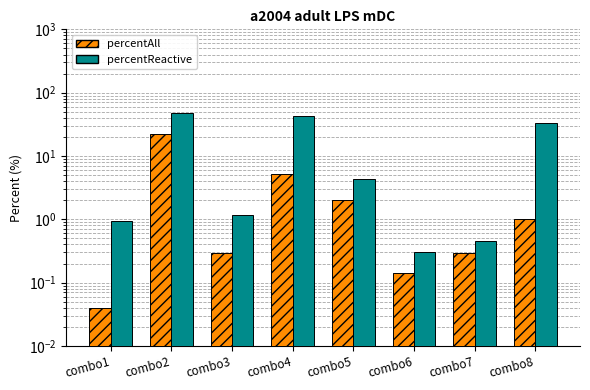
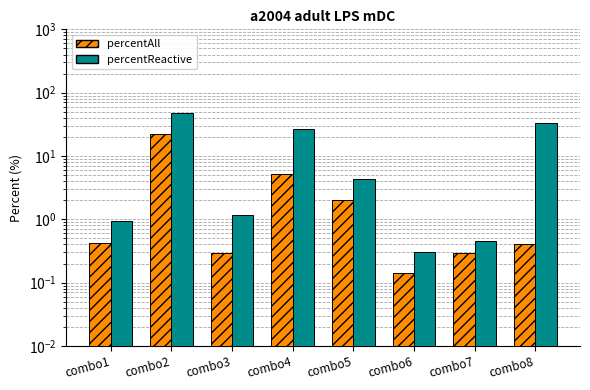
  {
    "percentAll": {
-     "combo1": 0.04,
+     "combo1": 0.4,
      "combo2": 22,
      "combo3": 0.3,
      "combo4": 5,
      "combo5": 2.0,
      "combo6": 0.14,
      "combo7": 0.3,
-     "combo8": 1.0
+     "combo8": 0.4
    },
    "percentReactive": {
      "combo1": 1,
      "combo2": 50,
      "combo3": 1.2,
-     "combo4": 40,
+     "combo4": 26,
      "combo5": 4,
      "combo6": 0.3,
      "combo7": 0.5,
      "combo8": 30
    }
  }
